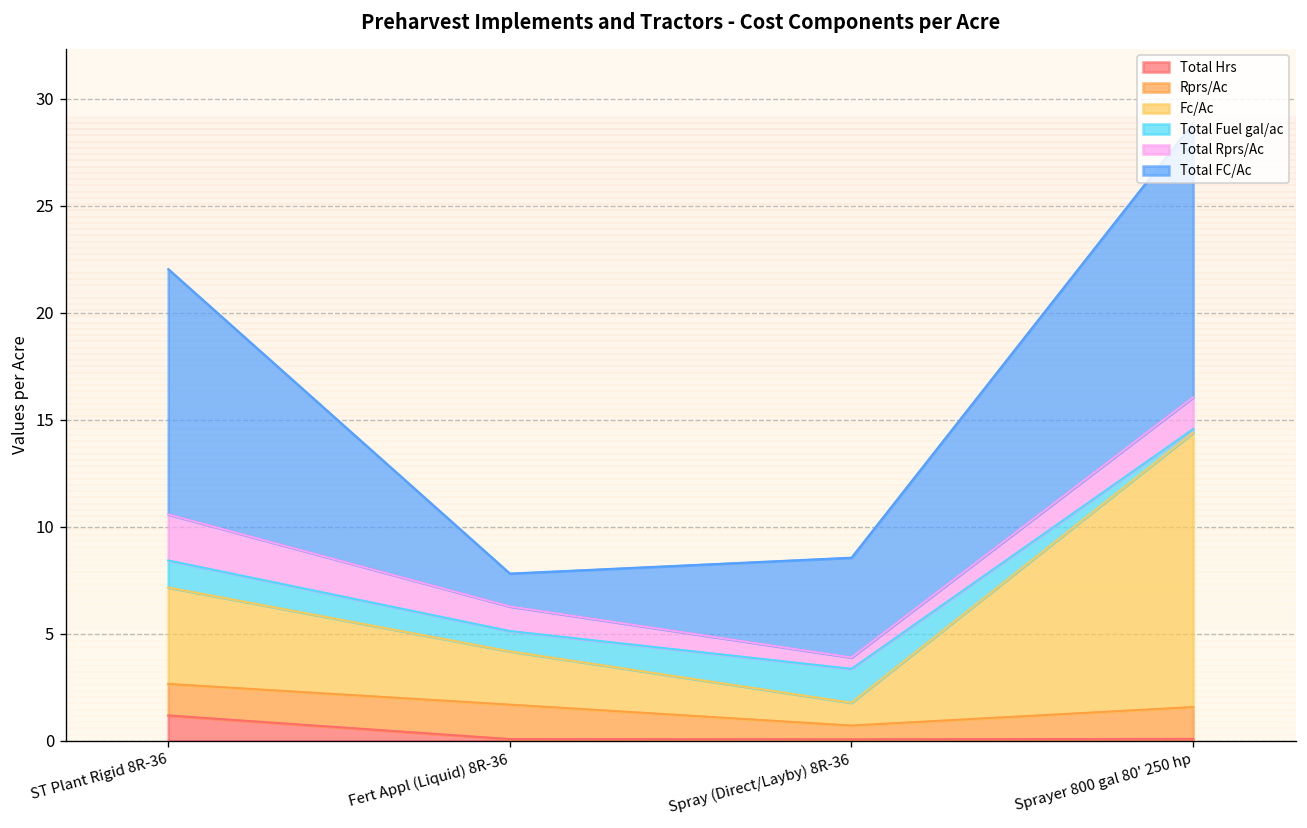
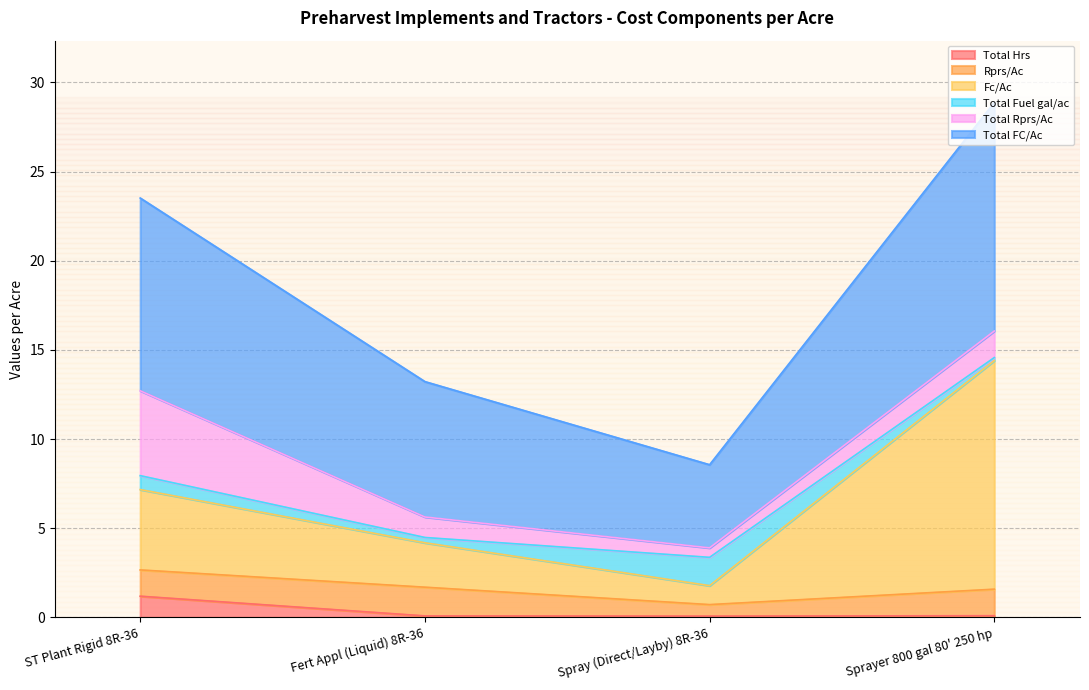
  {
    "Total Hrs": {
      "ST Plant Rigid 8R-36": 1.2,
      "Fert Appl (Liquid) 8R-36": 0.1,
      "Spray (Direct/Layby) 8R-36": 0.1,
      "Sprayer 800 gal 80' 250 hp": 0.1
    },
    "Total Fuel gal/ac": {
-     "ST Plant Rigid 8R-36": 1.3,
-     "Fert Appl (Liquid) 8R-36": 0.9,
+     "ST Plant Rigid 8R-36": 0.8,
+     "Fert Appl (Liquid) 8R-36": 0.3,
      "Spray (Direct/Layby) 8R-36": 1.6,
      "Sprayer 800 gal 80' 250 hp": 0.2
    },
    "Total Rprs/Ac": {
-     "ST Plant Rigid 8R-36": 2.2,
+     "ST Plant Rigid 8R-36": 4.8,
      "Fert Appl (Liquid) 8R-36": 1.1,
      "Spray (Direct/Layby) 8R-36": 0.5,
      "Sprayer 800 gal 80' 250 hp": 1.5
    },
    "Total FC/Ac": {
-     "ST Plant Rigid 8R-36": 11.5,
-     "Fert Appl (Liquid) 8R-36": 1.5,
+     "ST Plant Rigid 8R-36": 10.8,
+     "Fert Appl (Liquid) 8R-36": 7.6,
      "Spray (Direct/Layby) 8R-36": 4.7
    }
  }
